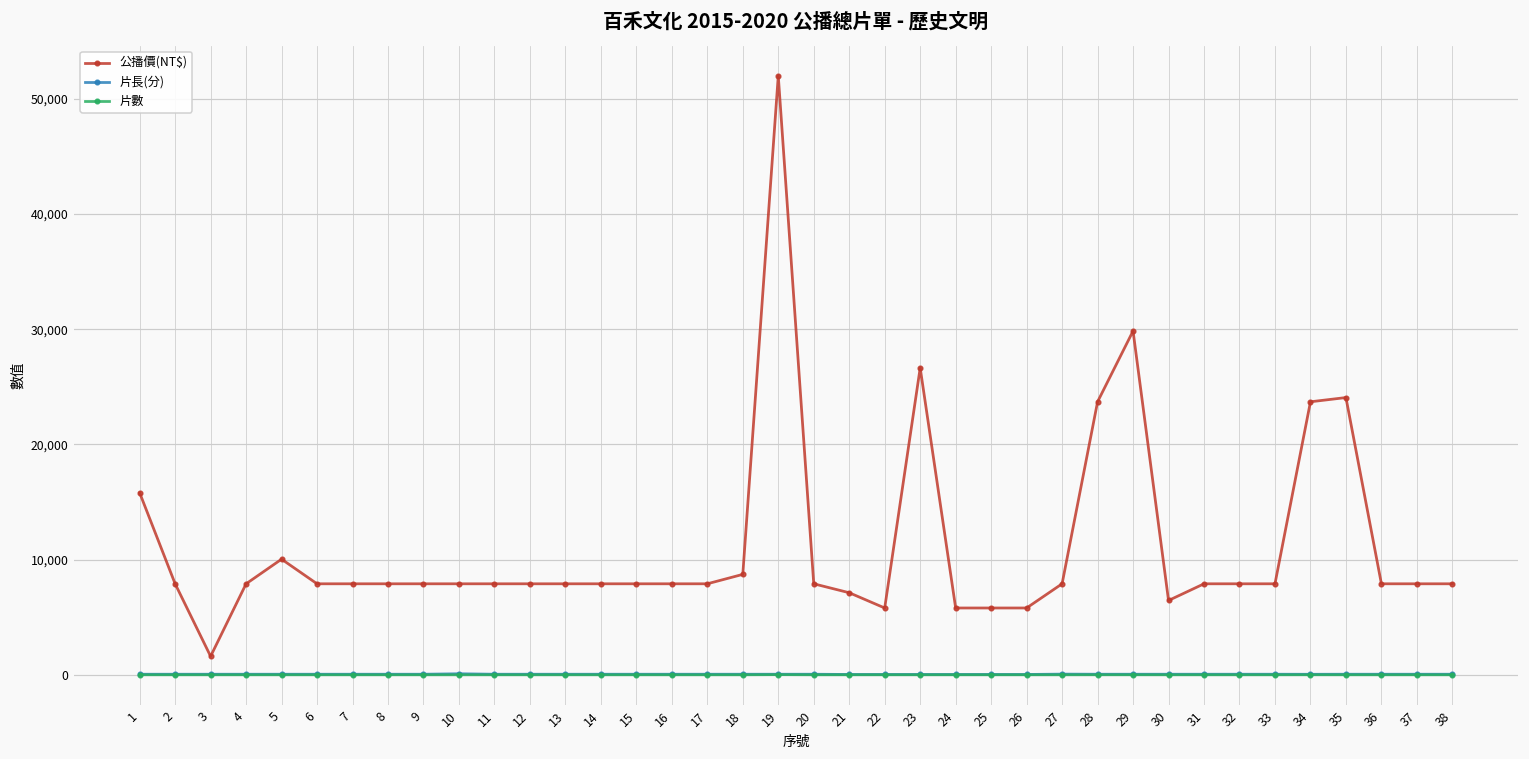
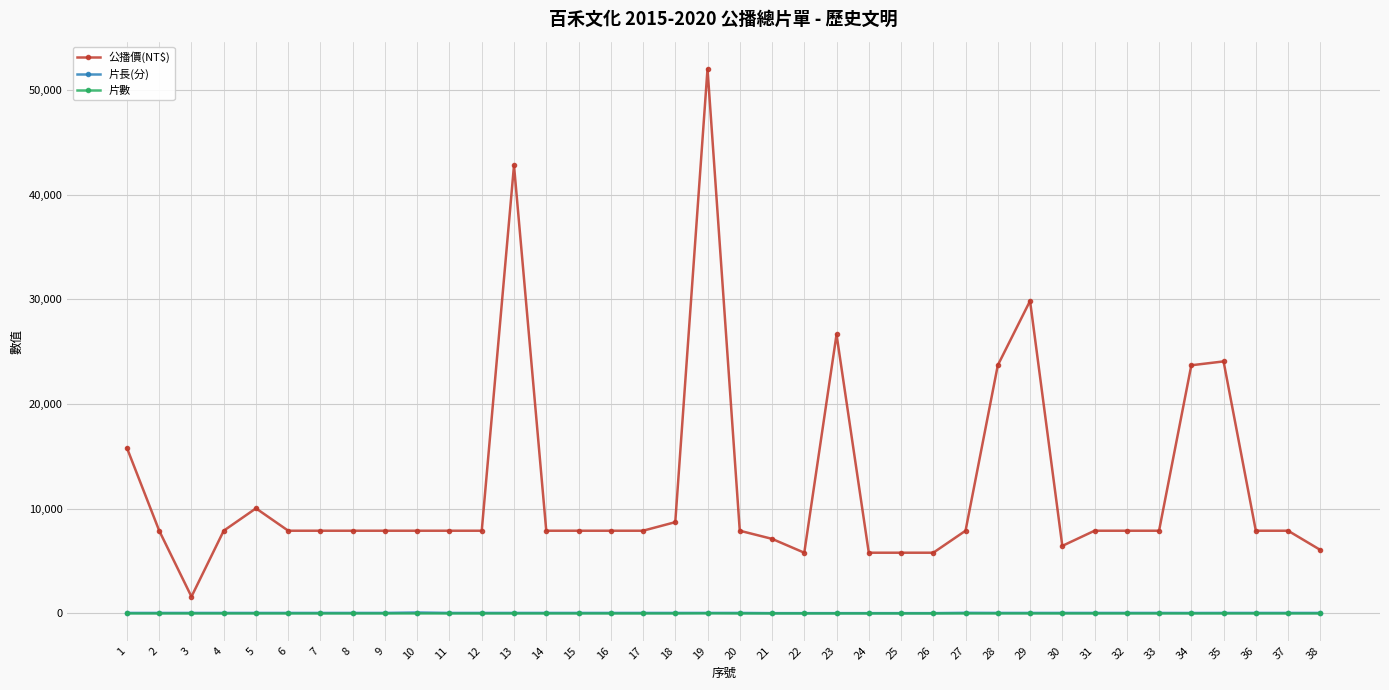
  {
    "公播價(NT$)": {
      "1": "15,800",
      "2": "7,900",
      "3": "1,600",
      "4": "7,900",
      "5": "10,000",
      "6": "7,900",
      "7": "7,900",
      "8": "7,900",
      "9": "7,900",
      "10": "7,900",
      "11": "7,900",
      "12": "7,900",
-     "13": "7,900",
+     "13": "42,800",
      "14": "7,900",
      "15": "7,900",
      "16": "7,900",
      "17": "7,900",
      "18": "8,700",
      "19": "52,000",
      "20": "7,900",
      "21": "7,100",
      "22": "5,800",
      "23": "26,600",
      "24": "5,800",
      "25": "5,800",
      "26": "5,800",
      "27": "7,900",
      "28": "23,700",
      "29": "29,800",
      "30": "6,500",
      "31": "7,900",
      "32": "7,900",
      "33": "7,900",
      "34": "23,700",
      "35": "24,100",
      "36": "7,900",
      "37": "7,900",
-     "38": "7,900"
+     "38": "6,100"
    }
  }
